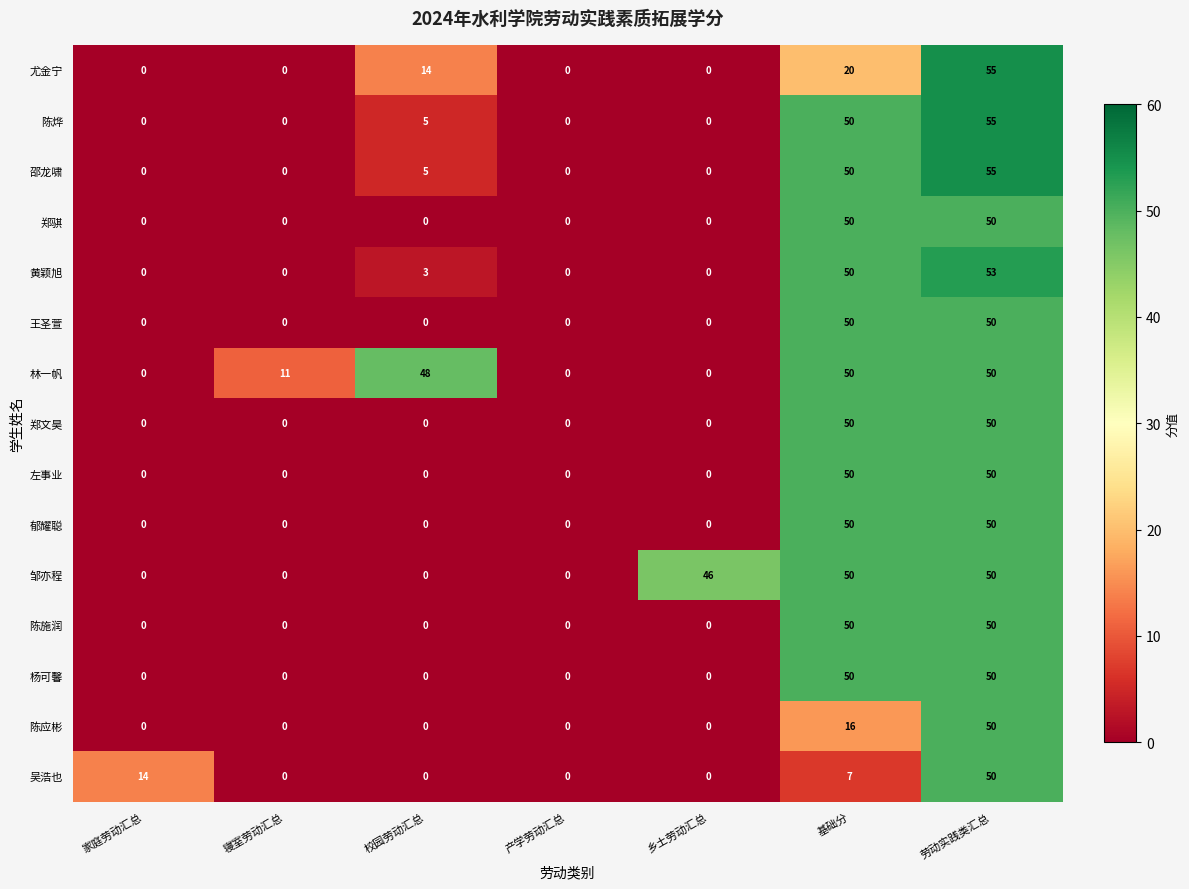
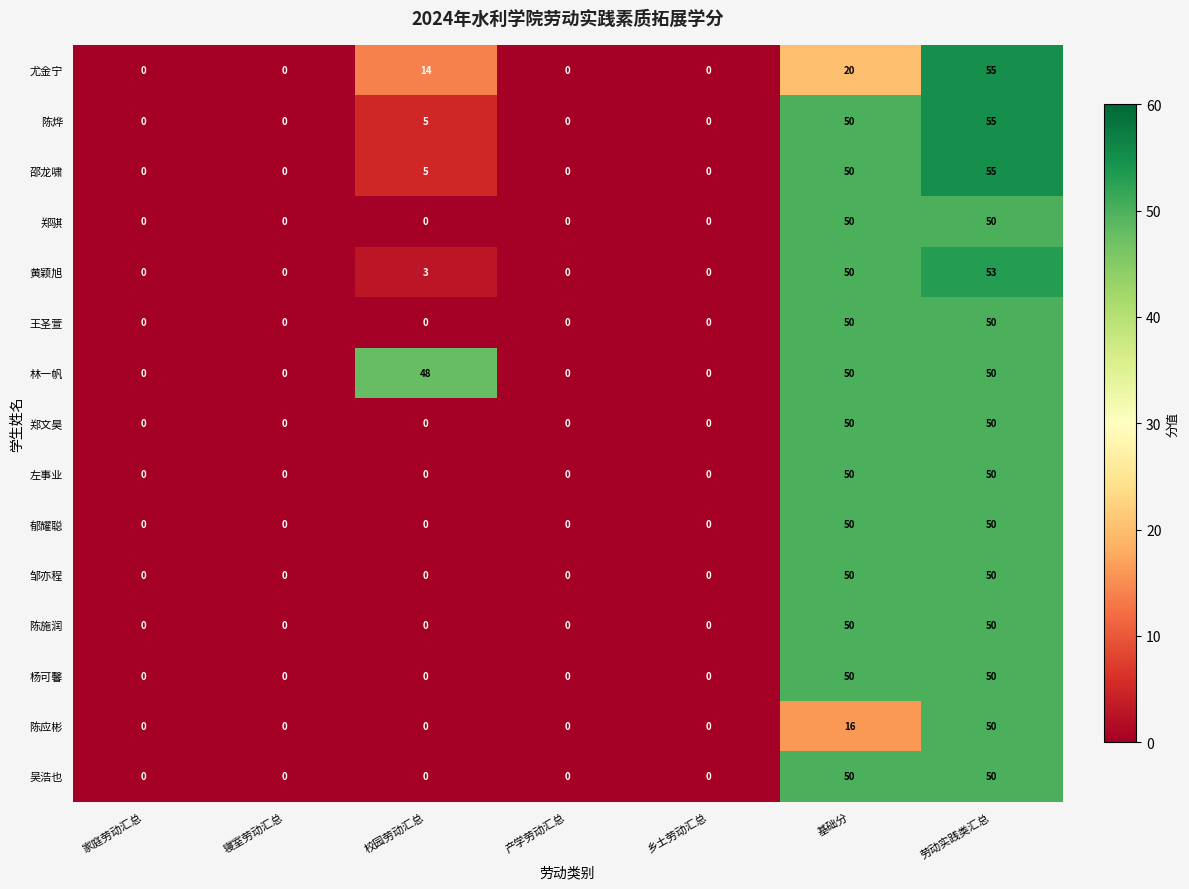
  {
    "尤金宁": {
      "家庭劳动汇总": 0,
      "寝室劳动汇总": 0,
      "校园劳动汇总": 14,
      "产学劳动汇总": 0,
      "乡土劳动汇总": 0,
      "基础分": 20,
      "劳动实践类汇总": 55
    },
    "陈烨": {
      "家庭劳动汇总": 0,
      "寝室劳动汇总": 0,
      "校园劳动汇总": 5,
      "产学劳动汇总": 0,
      "乡土劳动汇总": 0,
      "基础分": 50,
      "劳动实践类汇总": 55
    },
    "邵龙啸": {
      "家庭劳动汇总": 0,
      "寝室劳动汇总": 0,
      "校园劳动汇总": 5,
      "产学劳动汇总": 0,
      "乡土劳动汇总": 0,
      "基础分": 50,
      "劳动实践类汇总": 55
    },
    "郑骐": {
      "家庭劳动汇总": 0,
      "寝室劳动汇总": 0,
      "校园劳动汇总": 0,
      "产学劳动汇总": 0,
      "乡土劳动汇总": 0,
      "基础分": 50,
      "劳动实践类汇总": 50
    },
    "黄颖旭": {
      "家庭劳动汇总": 0,
      "寝室劳动汇总": 0,
      "校园劳动汇总": 3,
      "产学劳动汇总": 0,
      "乡土劳动汇总": 0,
      "基础分": 50,
      "劳动实践类汇总": 53
    },
    "王圣萱": {
      "家庭劳动汇总": 0,
      "寝室劳动汇总": 0,
      "校园劳动汇总": 0,
      "产学劳动汇总": 0,
      "乡土劳动汇总": 0,
      "基础分": 50,
      "劳动实践类汇总": 50
    },
    "林一帆": {
      "家庭劳动汇总": 0,
-     "寝室劳动汇总": 11,
+     "寝室劳动汇总": 0,
      "校园劳动汇总": 48,
      "产学劳动汇总": 0,
      "乡土劳动汇总": 0,
      "基础分": 50,
      "劳动实践类汇总": 50
    },
    "郑文昊": {
      "家庭劳动汇总": 0,
      "寝室劳动汇总": 0,
      "校园劳动汇总": 0,
      "产学劳动汇总": 0,
      "乡土劳动汇总": 0,
      "基础分": 50,
      "劳动实践类汇总": 50
    },
    "左事业": {
      "家庭劳动汇总": 0,
      "寝室劳动汇总": 0,
      "校园劳动汇总": 0,
      "产学劳动汇总": 0,
      "乡土劳动汇总": 0,
      "基础分": 50,
      "劳动实践类汇总": 50
    },
    "郁耀聪": {
      "家庭劳动汇总": 0,
      "寝室劳动汇总": 0,
      "校园劳动汇总": 0,
      "产学劳动汇总": 0,
      "乡土劳动汇总": 0,
      "基础分": 50,
      "劳动实践类汇总": 50
    },
    "邹亦程": {
      "家庭劳动汇总": 0,
      "寝室劳动汇总": 0,
      "校园劳动汇总": 0,
      "产学劳动汇总": 0,
-     "乡土劳动汇总": 46,
+     "乡土劳动汇总": 0,
      "基础分": 50,
      "劳动实践类汇总": 50
    },
    "陈施润": {
      "家庭劳动汇总": 0,
      "寝室劳动汇总": 0,
      "校园劳动汇总": 0,
      "产学劳动汇总": 0,
      "乡土劳动汇总": 0,
      "基础分": 50,
      "劳动实践类汇总": 50
    },
    "杨可馨": {
      "家庭劳动汇总": 0,
      "寝室劳动汇总": 0,
      "校园劳动汇总": 0,
      "产学劳动汇总": 0,
      "乡土劳动汇总": 0,
      "基础分": 50,
      "劳动实践类汇总": 50
    },
    "陈应彬": {
      "家庭劳动汇总": 0,
      "寝室劳动汇总": 0,
      "校园劳动汇总": 0,
      "产学劳动汇总": 0,
      "乡土劳动汇总": 0,
      "基础分": 16,
      "劳动实践类汇总": 50
    },
    "吴浩也": {
-     "家庭劳动汇总": 14,
+     "家庭劳动汇总": 0,
      "寝室劳动汇总": 0,
      "校园劳动汇总": 0,
      "产学劳动汇总": 0,
      "乡土劳动汇总": 0,
-     "基础分": 7,
+     "基础分": 50,
      "劳动实践类汇总": 50
    }
  }
